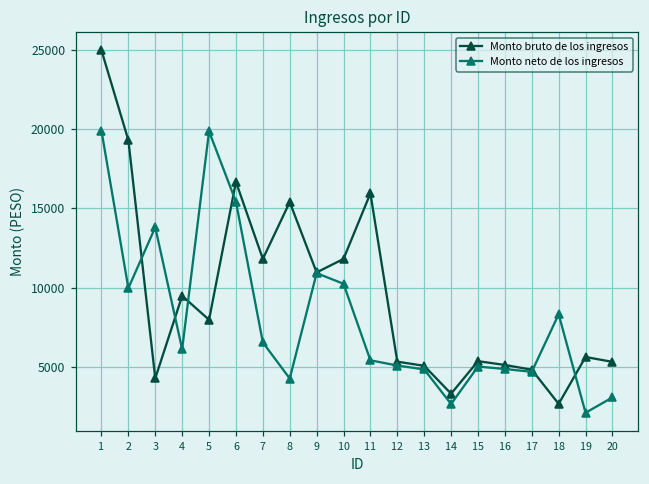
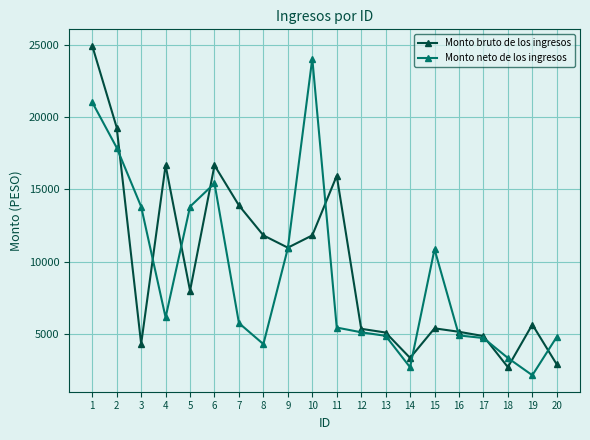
  {
    "Monto bruto de los ingresos": {
      "1": 24900,
      "2": 19300,
      "3": 4300,
-     "4": 9500,
+     "4": 16700,
      "5": 8000,
      "6": 16700,
-     "7": 11800,
-     "8": 15400,
+     "7": 13900,
+     "8": 11800,
      "10": 11800,
      "11": 15900,
      "12": 5300,
      "13": 5100,
      "14": 3300,
      "15": 5400,
      "16": 5100,
      "18": 2700,
      "19": 5600,
-     "20": 5300
+     "20": 2900
    },
    "Monto neto de los ingresos": {
-     "1": 19900,
-     "2": 10000,
+     "1": 21000,
+     "2": 17900,
      "3": 13800,
      "4": 6100,
-     "5": 19900,
+     "5": 13800,
      "6": 15400,
-     "7": 6600,
+     "7": 5700,
      "8": 4300,
-     "10": 10300,
+     "10": 24100,
      "11": 5400,
      "12": 5100,
      "13": 4900,
      "14": 2700,
-     "15": 5000,
+     "15": 10900,
      "16": 4900,
-     "18": 8300,
+     "18": 3300,
      "19": 2100,
-     "20": 3100
+     "20": 4800
    }
  }
